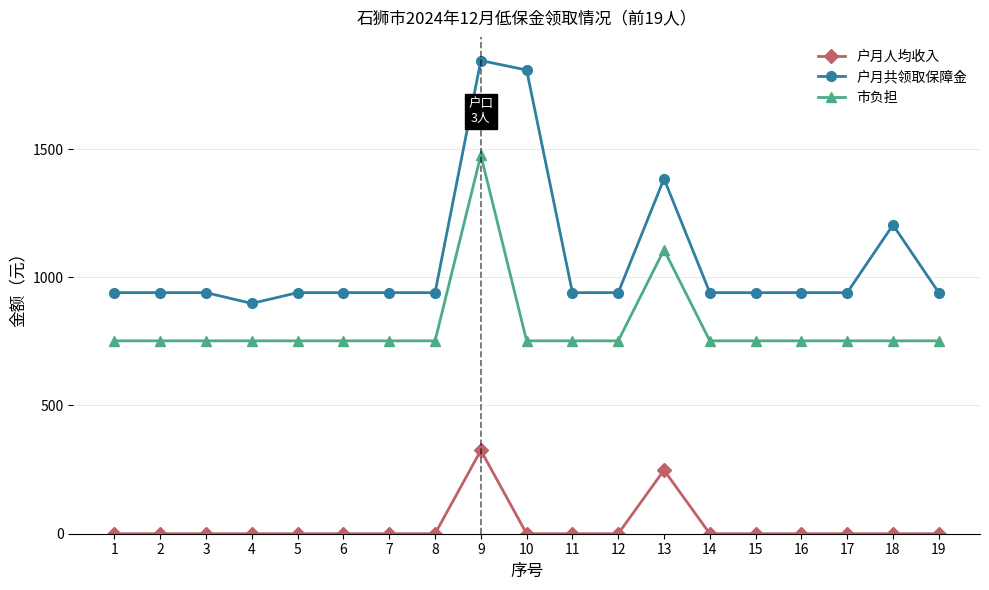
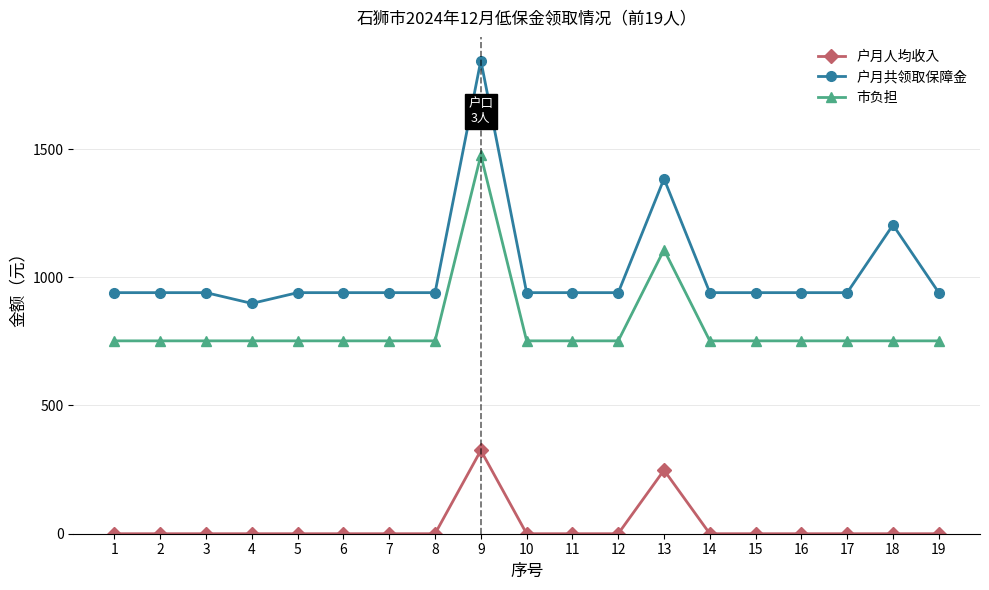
  {
    "户月人均收入": {
      "1": 0,
      "2": 0,
      "3": 0,
      "4": 0,
      "5": 0,
      "6": 0,
      "7": 0,
      "8": 0,
      "9": 330,
      "10": 0,
      "11": 0,
      "12": 0,
      "13": 250,
      "14": 0,
      "15": 0,
      "16": 0,
      "17": 0,
      "18": 0,
      "19": 0
    },
    "户月共领取保障金": {
      "1": 940,
      "2": 940,
      "3": 940,
      "4": 900,
      "5": 940,
      "6": 940,
      "7": 940,
      "8": 940,
      "9": 1850,
-     "10": 1810,
+     "10": 940,
      "11": 940,
      "12": 940,
      "13": 1380,
      "14": 940,
      "15": 940,
      "16": 940,
      "17": 940,
      "18": 1200,
      "19": 940
    },
    "市负担": {
      "1": 750,
      "2": 750,
      "3": 750,
      "4": 750,
      "5": 750,
      "6": 750,
      "7": 750,
      "8": 750,
      "9": 1480,
      "10": 750,
      "11": 750,
      "12": 750,
      "13": 1110,
      "14": 750,
      "15": 750,
      "16": 750,
      "17": 750,
      "18": 750,
      "19": 750
    }
  }
